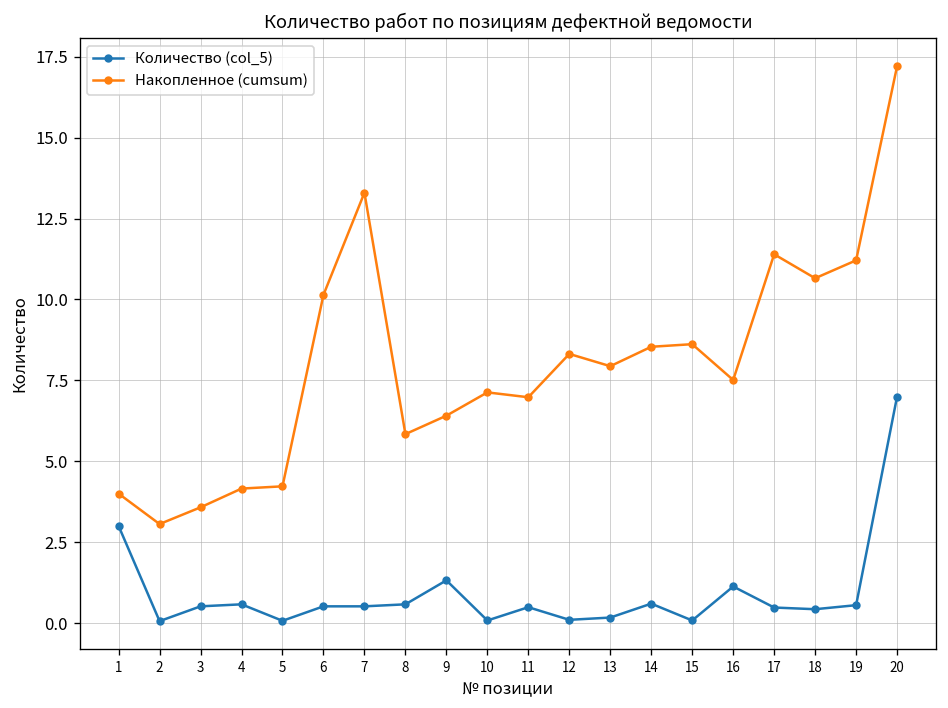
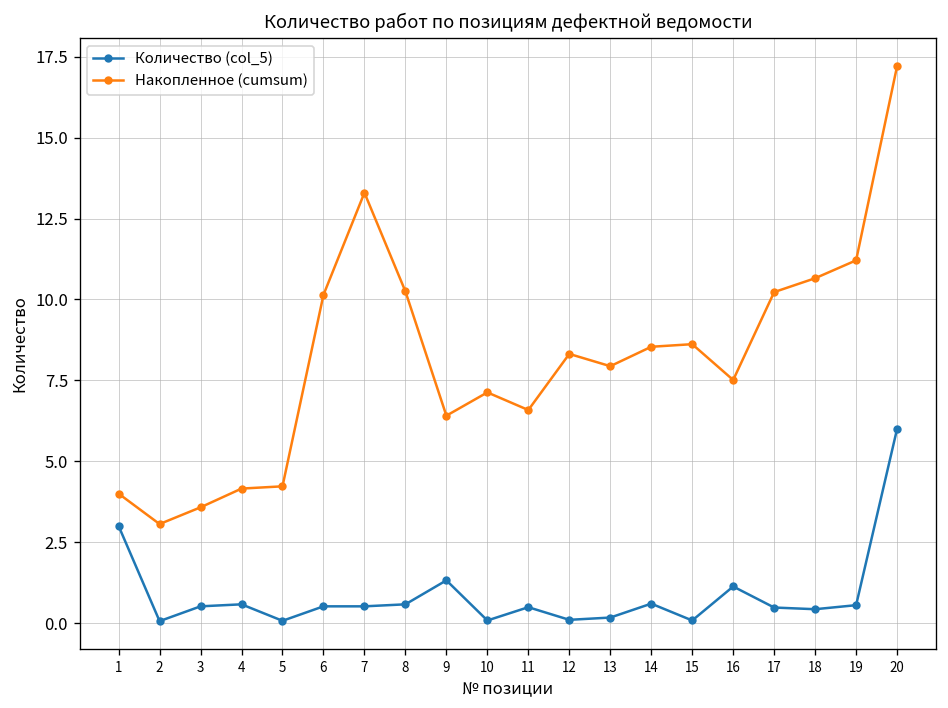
  {
    "Количество (col_5)": {
      "1": 3,
      "2": 0,
      "3": 0.5,
      "4": 0.6,
      "5": 0,
      "6": 0.5,
      "7": 0.5,
      "8": 0.6,
      "9": 1.3,
      "10": 0,
      "11": 0.5,
      "12": 0.1,
      "13": 0.2,
      "14": 0.6,
      "15": 0,
      "16": 1.1,
      "17": 0.5,
      "18": 0.4,
      "19": 0.6,
-     "20": 7
+     "20": 6
    },
    "Накопленное (cumsum)": {
      "1": 4.0,
      "2": 3.1,
      "3": 3.6,
      "4": 4.2,
      "5": 4.2,
      "6": 10.1,
      "7": 13.3,
-     "8": 5.8,
+     "8": 10.3,
      "9": 6.4,
      "10": 7.1,
-     "11": 7.0,
+     "11": 6.6,
      "12": 8.3,
      "13": 7.9,
      "14": 8.5,
      "15": 8.6,
      "16": 7.5,
-     "17": 11.4,
+     "17": 10.2,
      "18": 10.7,
      "19": 11.2,
      "20": 17.2
    }
  }
